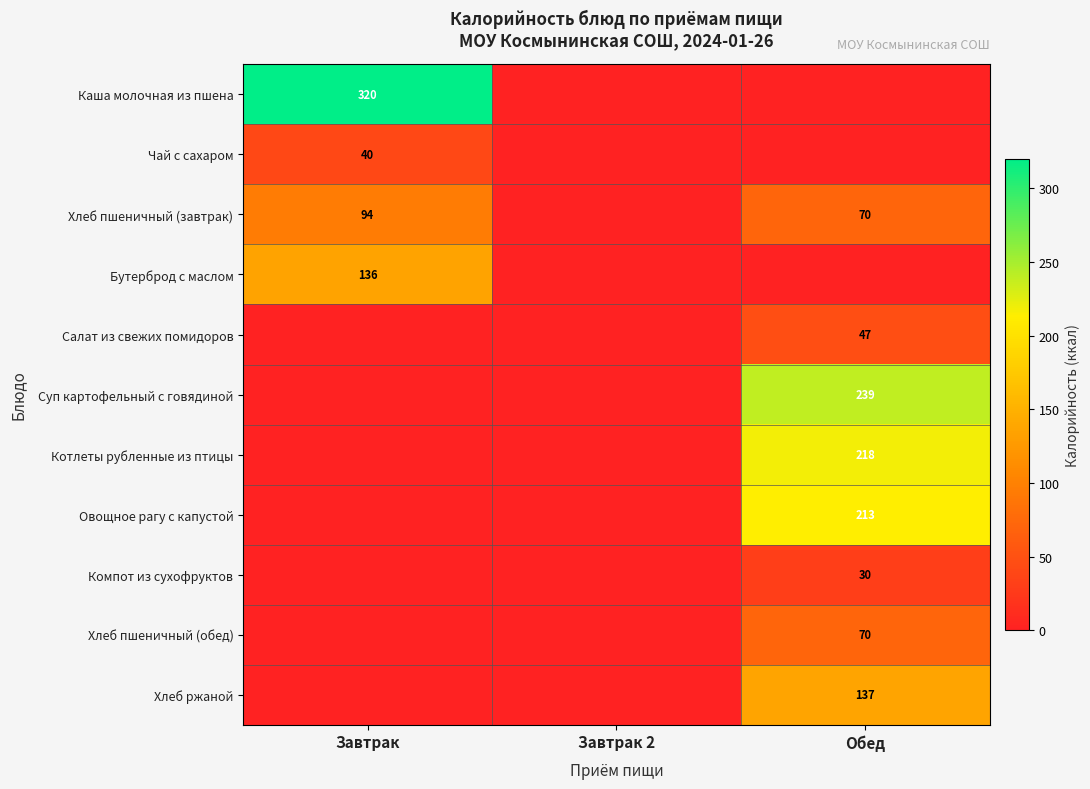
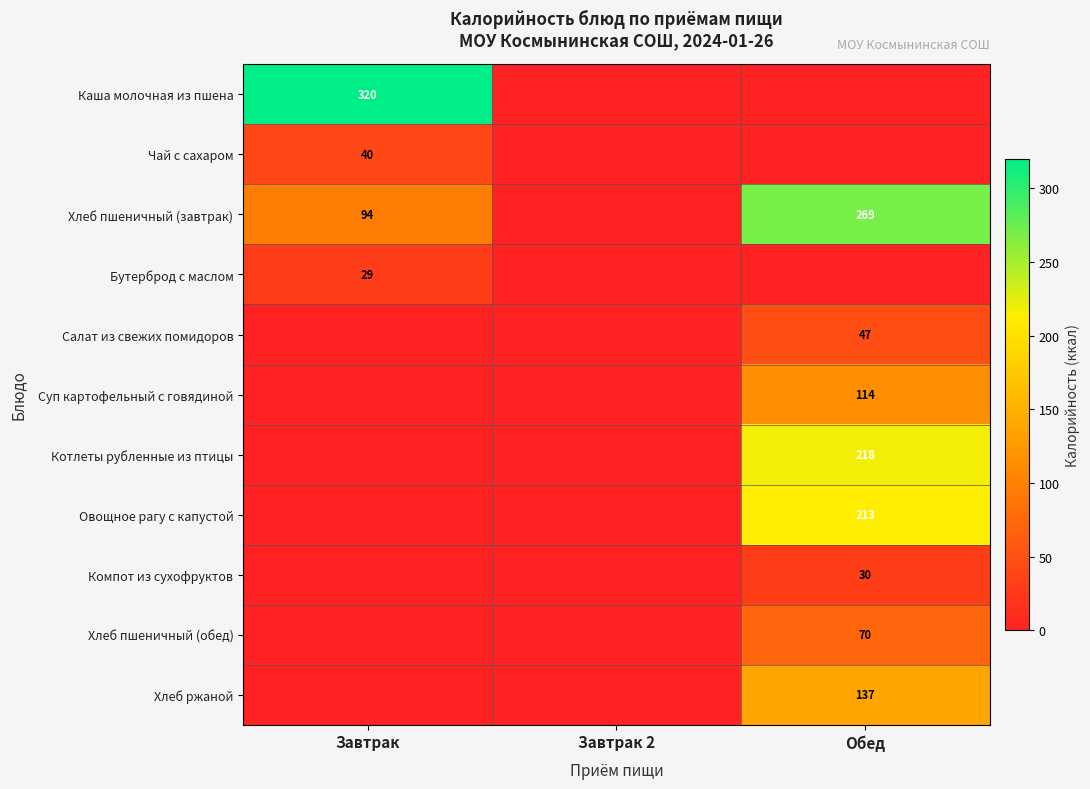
  {
    "Каша молочная из пшена": {
      "Завтрак": 320
    },
    "Чай с сахаром": {
      "Завтрак": 40
    },
    "Хлеб пшеничный (завтрак)": {
      "Завтрак": 94,
-     "Обед": 70
+     "Обед": 269
    },
    "Бутерброд с маслом": {
-     "Завтрак": 136
+     "Завтрак": 29
    },
    "Салат из свежих помидоров": {
      "Обед": 47
    },
    "Суп картофельный с говядиной": {
-     "Обед": 239
+     "Обед": 114
    },
    "Котлеты рубленные из птицы": {
      "Обед": 218
    },
    "Овощное рагу с капустой": {
      "Обед": 213
    },
    "Компот из сухофруктов": {
      "Обед": 30
    },
    "Хлеб пшеничный (обед)": {
      "Обед": 70
    },
    "Хлеб ржаной": {
      "Обед": 137
    }
  }
